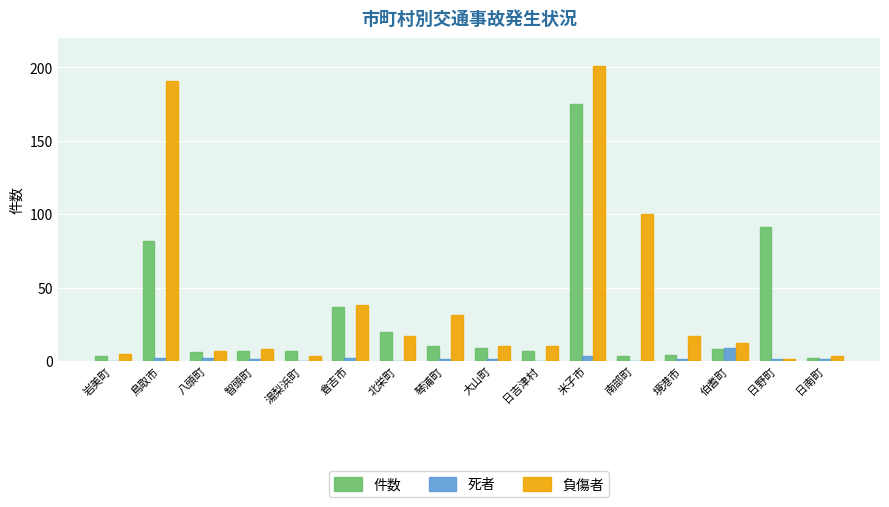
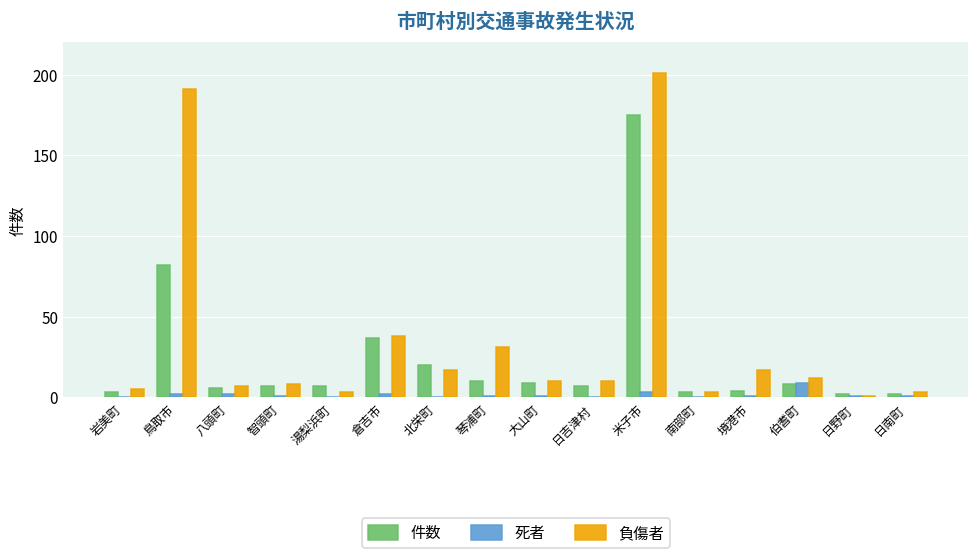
  {
    "件数": {
      "岩美町": 3,
      "鳥取市": 82,
      "八頭町": 6,
      "智頭町": 7,
      "湯梨浜町": 7,
      "倉吉市": 37,
      "北栄町": 20,
      "琴浦町": 10,
      "大山町": 9,
      "日吉津村": 7,
      "米子市": 175,
      "南部町": 3,
      "境港市": 4,
      "伯耆町": 8,
-     "日野町": 91,
+     "日野町": 2,
      "日南町": 2
    },
    "死者": {
      "岩美町": 0,
      "鳥取市": 2,
      "八頭町": 2,
      "湯梨浜町": 0,
      "倉吉市": 2,
      "北栄町": 0,
      "日吉津村": 0,
      "米子市": 3,
      "南部町": 0,
      "伯耆町": 9
    },
    "負傷者": {
      "岩美町": 5,
      "鳥取市": 191,
      "八頭町": 7,
      "智頭町": 8,
      "湯梨浜町": 3,
      "倉吉市": 38,
      "北栄町": 17,
      "琴浦町": 31,
      "大山町": 10,
      "日吉津村": 10,
      "米子市": 201,
-     "南部町": 100,
+     "南部町": 3,
      "境港市": 17,
      "伯耆町": 12,
      "日南町": 3
    }
  }
